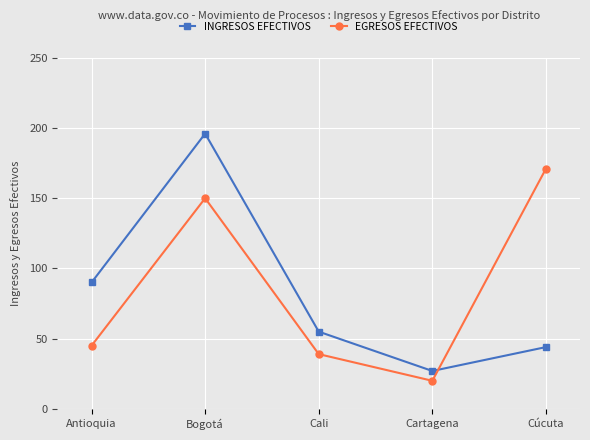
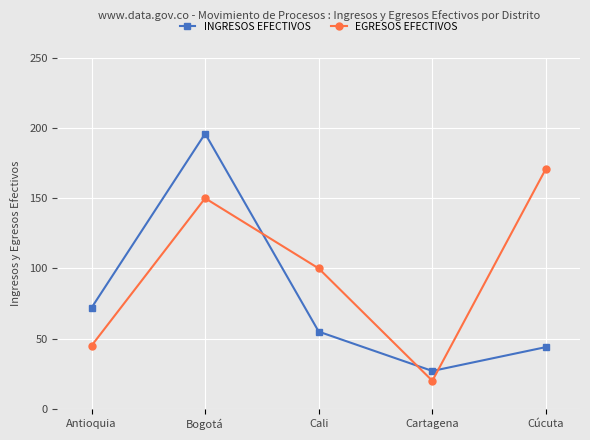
  {
    "INGRESOS EFECTIVOS": {
-     "Antioquia": 90,
+     "Antioquia": 72,
      "Bogotá": 196,
      "Cali": 55,
      "Cartagena": 27,
      "Cúcuta": 44
    },
    "EGRESOS EFECTIVOS": {
      "Antioquia": 45,
      "Bogotá": 150,
-     "Cali": 39,
+     "Cali": 100,
      "Cartagena": 20,
      "Cúcuta": 171
    }
  }
